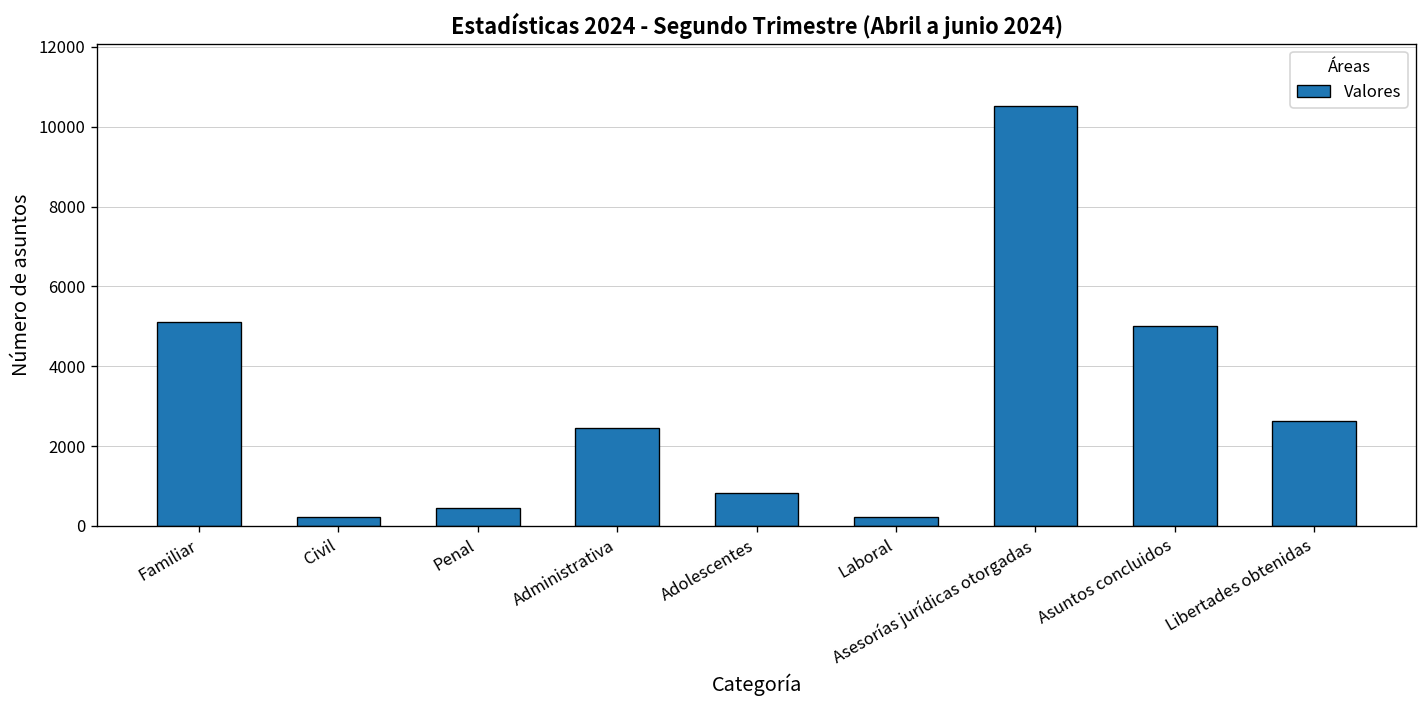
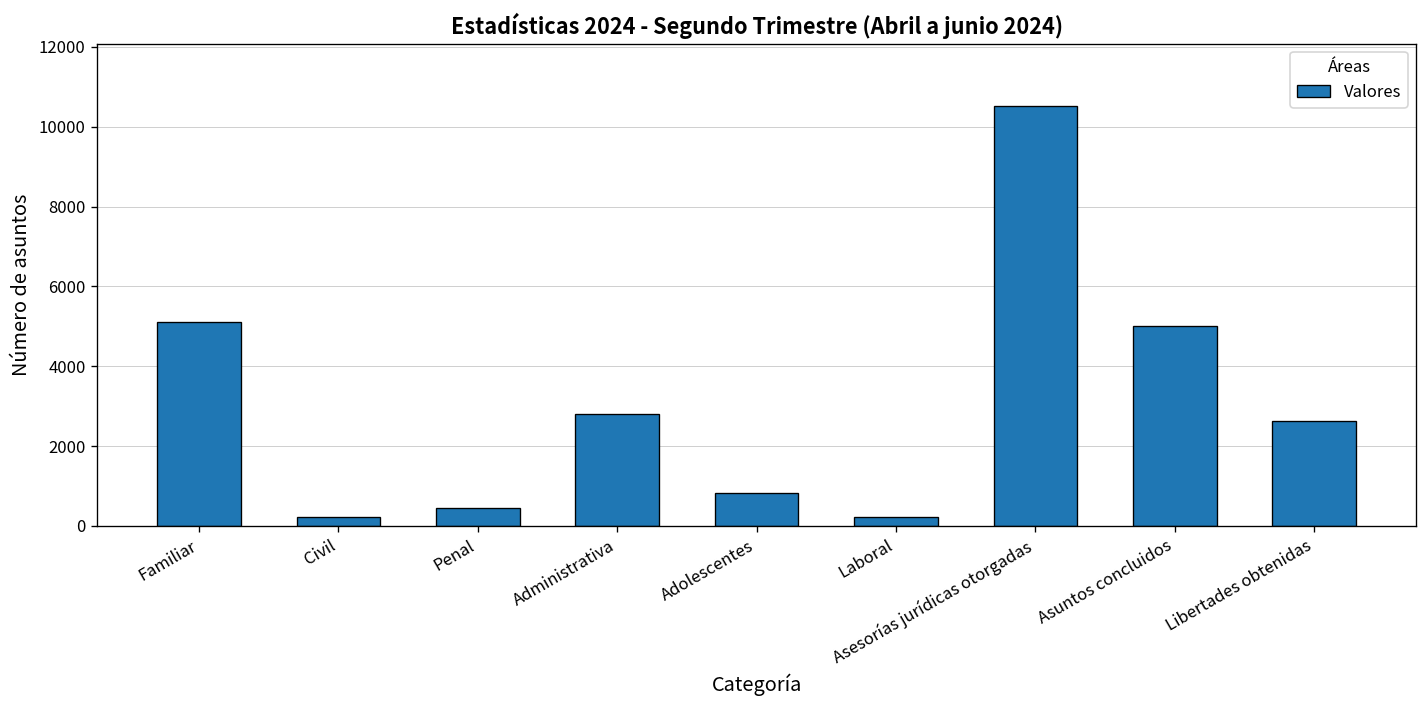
  {
    "Familiar": 5100,
    "Civil": 200,
    "Penal": 400,
-   "Administrativa": 2500,
+   "Administrativa": 2800,
    "Adolescentes": 800,
    "Laboral": 200,
    "Asesorías jurídicas otorgadas": 10500,
    "Asuntos concluidos": 5000,
    "Libertades obtenidas": 2600
  }
